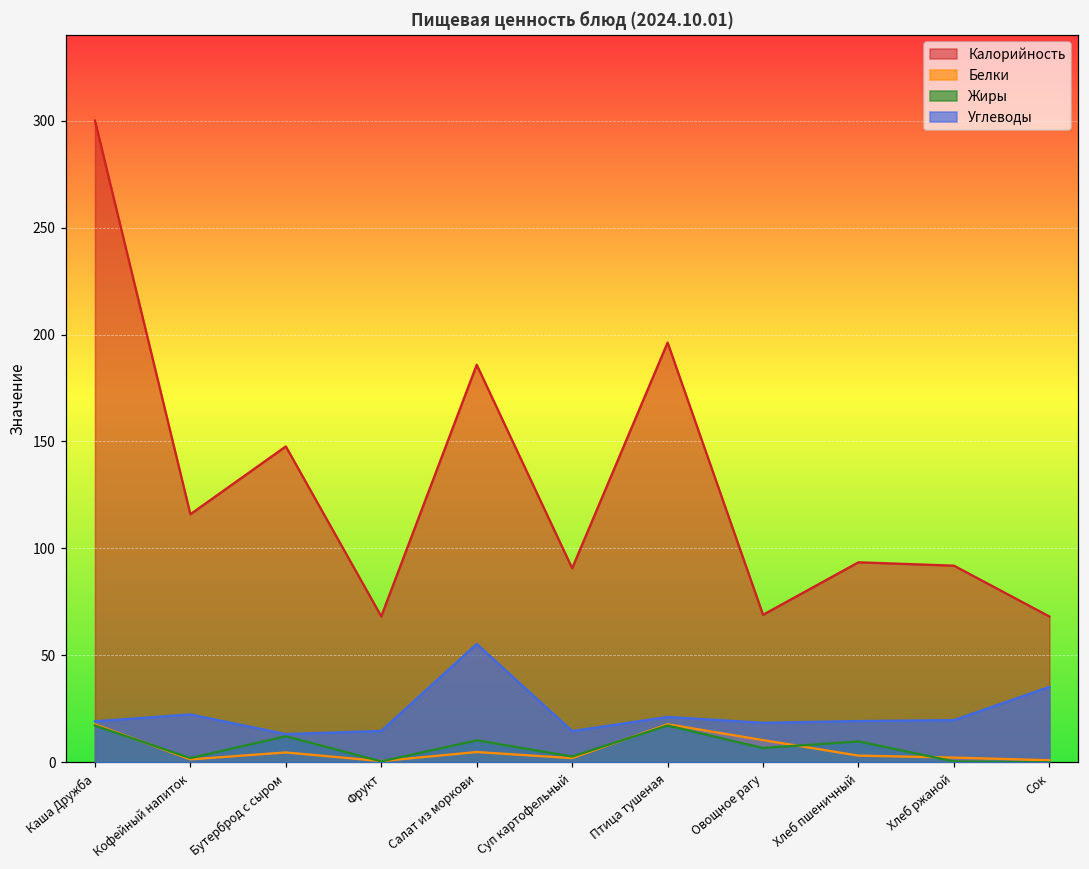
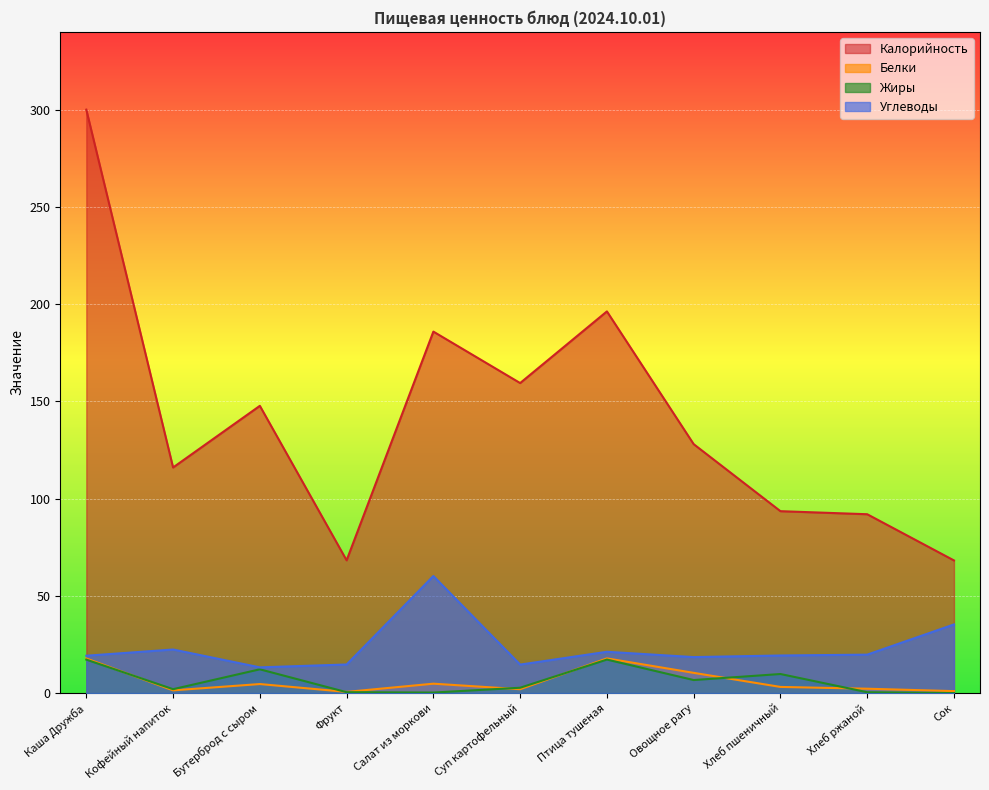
  {
    "Калорийность": {
      "Каша Дружба": 300,
      "Кофейный напиток": 116,
      "Бутерброд с сыром": 148,
      "Фрукт": 68,
      "Салат из моркови": 186,
-     "Суп картофельный": 91,
+     "Суп картофельный": 159,
      "Птица тушеная": 196,
-     "Овощное рагу": 69,
+     "Овощное рагу": 128,
      "Хлеб пшеничный": 94,
      "Хлеб ржаной": 92,
      "Сок": 68
    },
    "Белки": {
      "Бутерброд с сыром": 5,
      "Салат из моркови": 5,
      "Овощное рагу": 10,
      "Хлеб пшеничный": 3,
      "Хлеб ржаной": 2
    },
    "Жиры": {
-     "Салат из моркови": 10,
+     "Салат из моркови": 0,
      "Овощное рагу": 7,
      "Хлеб пшеничный": 10,
      "Хлеб ржаной": 0
    },
    "Углеводы": {
      "Каша Дружба": 19,
      "Кофейный напиток": 22,
      "Фрукт": 15,
-     "Салат из моркови": 55,
+     "Салат из моркови": 60,
      "Суп картофельный": 15,
      "Птица тушеная": 21,
      "Овощное рагу": 19,
      "Хлеб пшеничный": 19,
      "Хлеб ржаной": 20,
      "Сок": 35
    }
  }
